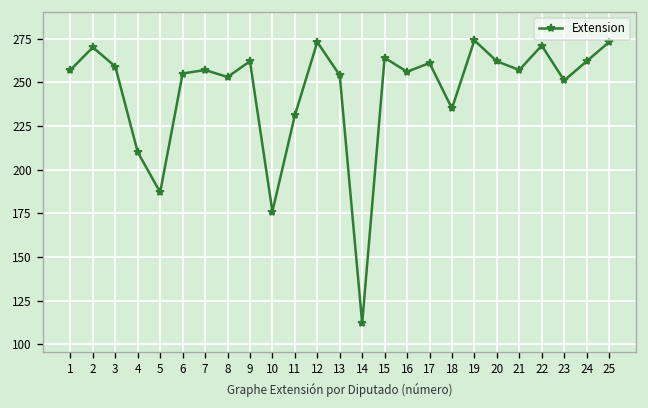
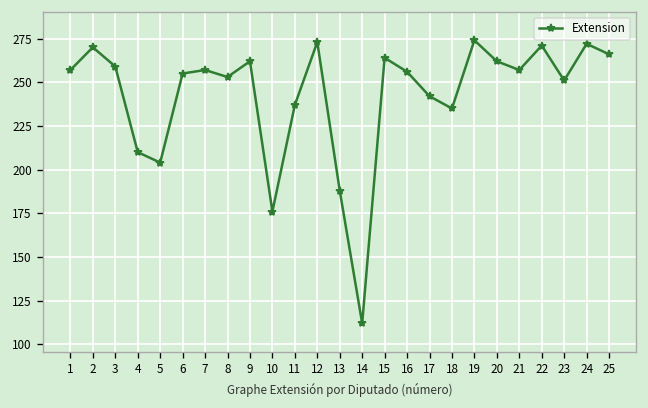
  {
    "1": 257,
    "2": 270,
    "3": 259,
    "4": 210,
-   "5": 187,
+   "5": 204,
    "6": 255,
    "7": 257,
    "8": 253,
    "9": 262,
    "10": 176,
-   "11": 231,
+   "11": 237,
    "12": 273,
-   "13": 254,
+   "13": 188,
    "14": 112,
    "15": 264,
    "16": 256,
-   "17": 261,
+   "17": 242,
    "18": 235,
    "19": 274,
    "20": 262,
    "21": 257,
    "22": 271,
    "23": 251,
-   "24": 262,
-   "25": 273
+   "24": 272,
+   "25": 266
  }
